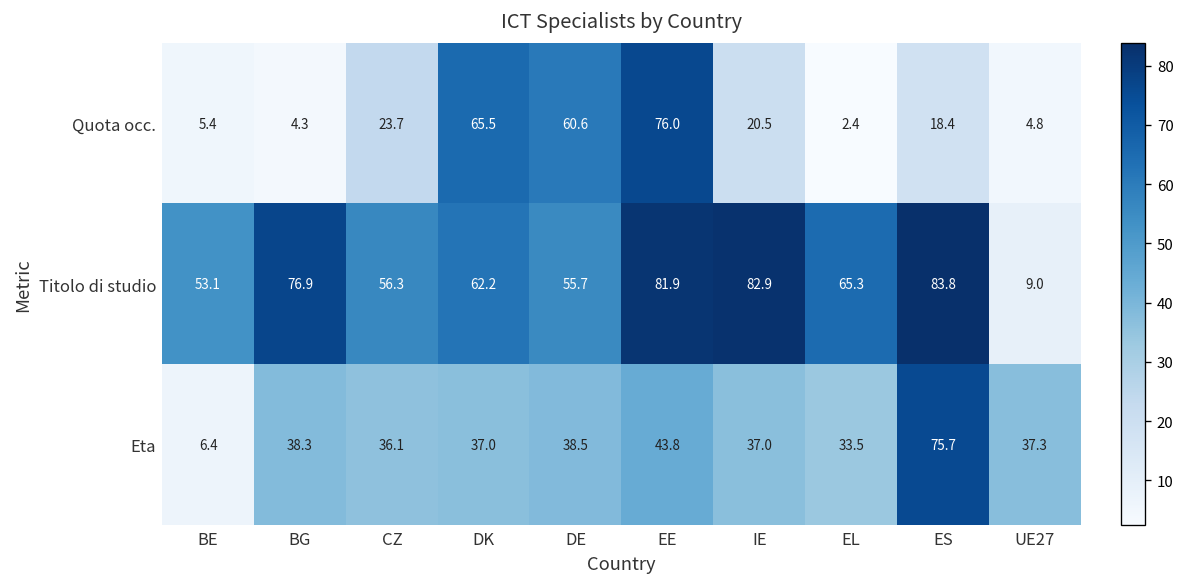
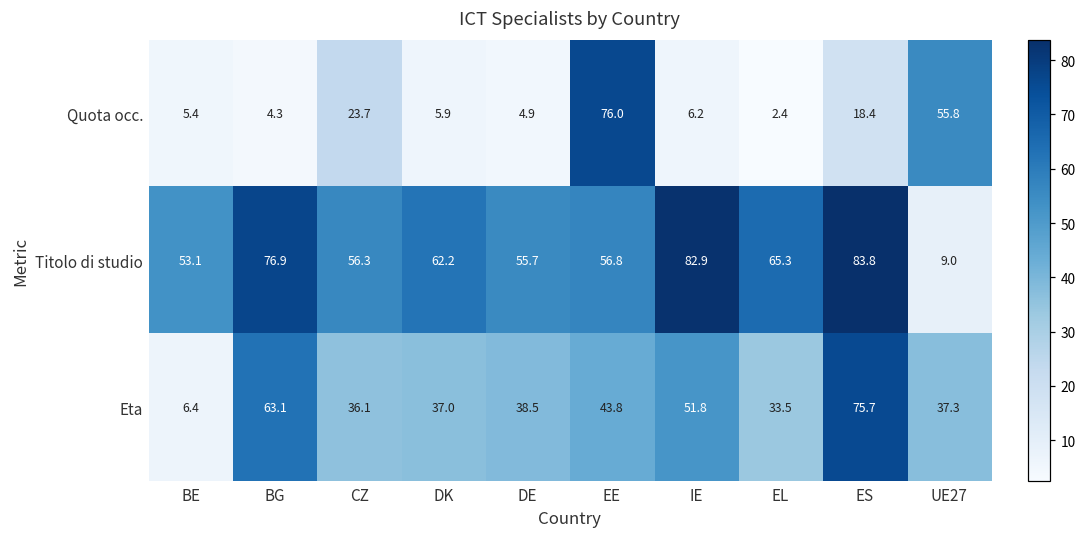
  {
    "Quota occ.": {
      "BE": 5.4,
      "BG": 4.3,
      "CZ": 23.7,
-     "DK": 65.5,
-     "DE": 60.6,
+     "DK": 5.9,
+     "DE": 4.9,
      "EE": 76.0,
-     "IE": 20.5,
+     "IE": 6.2,
      "EL": 2.4,
      "ES": 18.4,
-     "UE27": 4.8
+     "UE27": 55.8
    },
    "Titolo di studio": {
      "BE": 53.1,
      "BG": 76.9,
      "CZ": 56.3,
      "DK": 62.2,
      "DE": 55.7,
-     "EE": 81.9,
+     "EE": 56.8,
      "IE": 82.9,
      "EL": 65.3,
      "ES": 83.8,
      "UE27": 9.0
    },
    "Eta": {
      "BE": 6.4,
-     "BG": 38.3,
+     "BG": 63.1,
      "CZ": 36.1,
      "DK": 37.0,
      "DE": 38.5,
      "EE": 43.8,
-     "IE": 37.0,
+     "IE": 51.8,
      "EL": 33.5,
      "ES": 75.7,
      "UE27": 37.3
    }
  }
